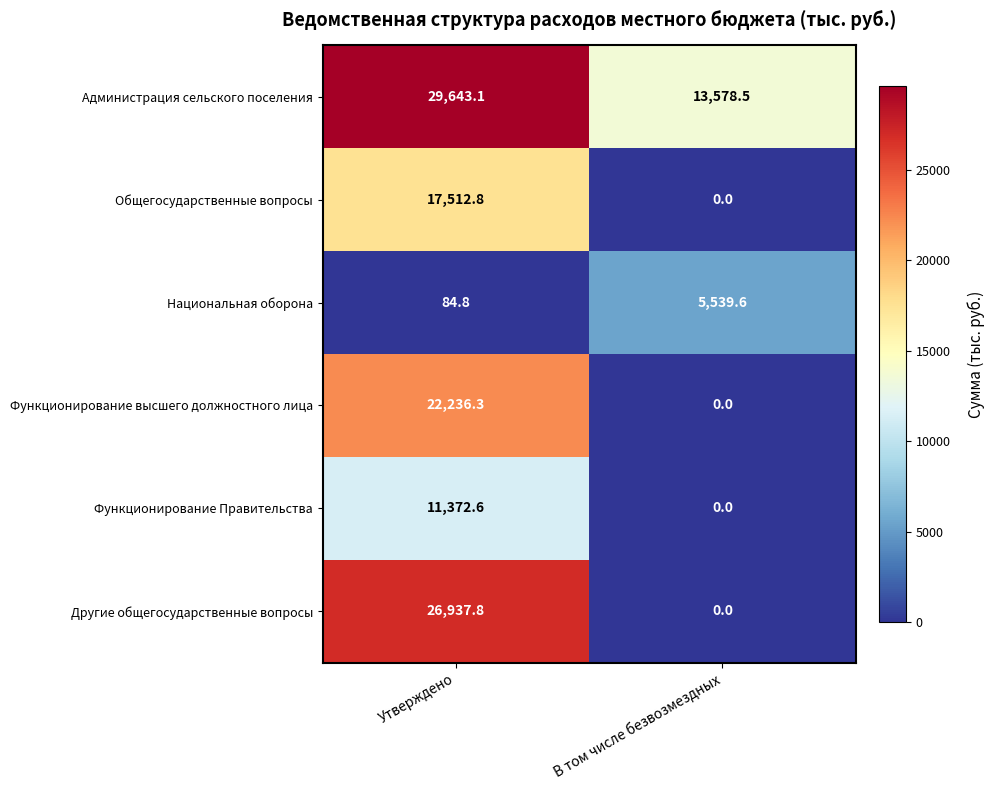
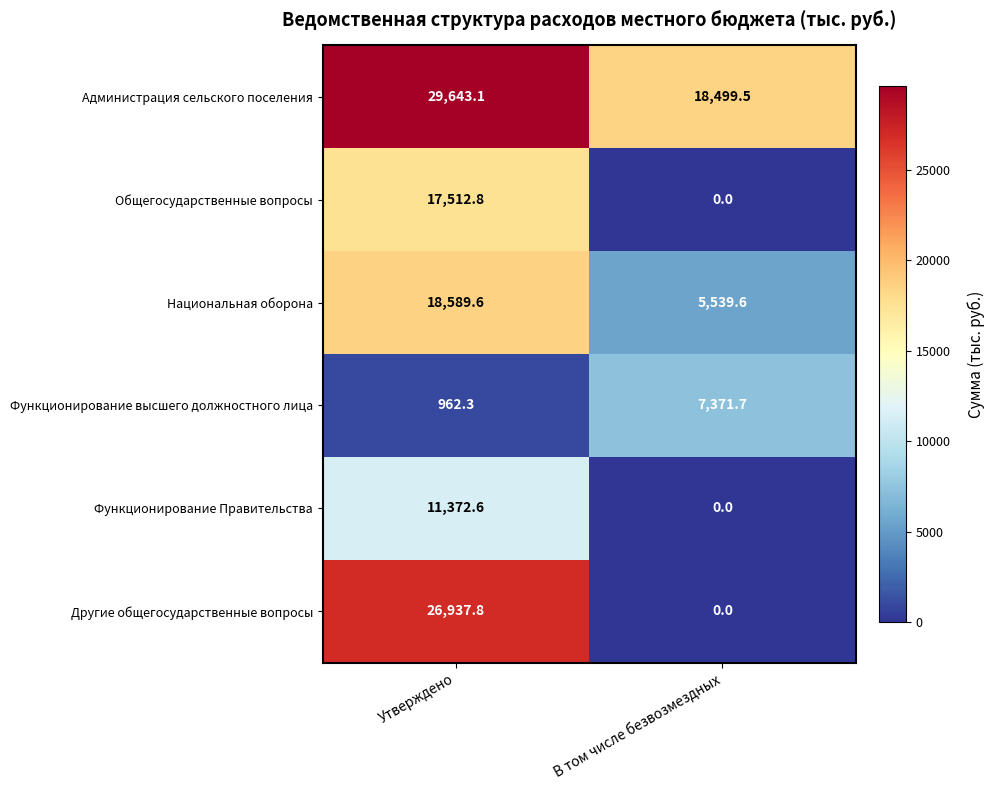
  {
    "Администрация сельского поселения": {
      "Утверждено": "29,643.1",
-     "В том числе безвозмездных": "13,578.5"
+     "В том числе безвозмездных": "18,499.5"
    },
    "Общегосударственные вопросы": {
      "Утверждено": "17,512.8",
      "В том числе безвозмездных": "0.0"
    },
    "Национальная оборона": {
-     "Утверждено": "84.8",
+     "Утверждено": "18,589.6",
      "В том числе безвозмездных": "5,539.6"
    },
    "Функционирование высшего должностного лица": {
-     "Утверждено": "22,236.3",
-     "В том числе безвозмездных": "0.0"
+     "Утверждено": "962.3",
+     "В том числе безвозмездных": "7,371.7"
    },
    "Функционирование Правительства": {
      "Утверждено": "11,372.6",
      "В том числе безвозмездных": "0.0"
    },
    "Другие общегосударственные вопросы": {
      "Утверждено": "26,937.8",
      "В том числе безвозмездных": "0.0"
    }
  }
